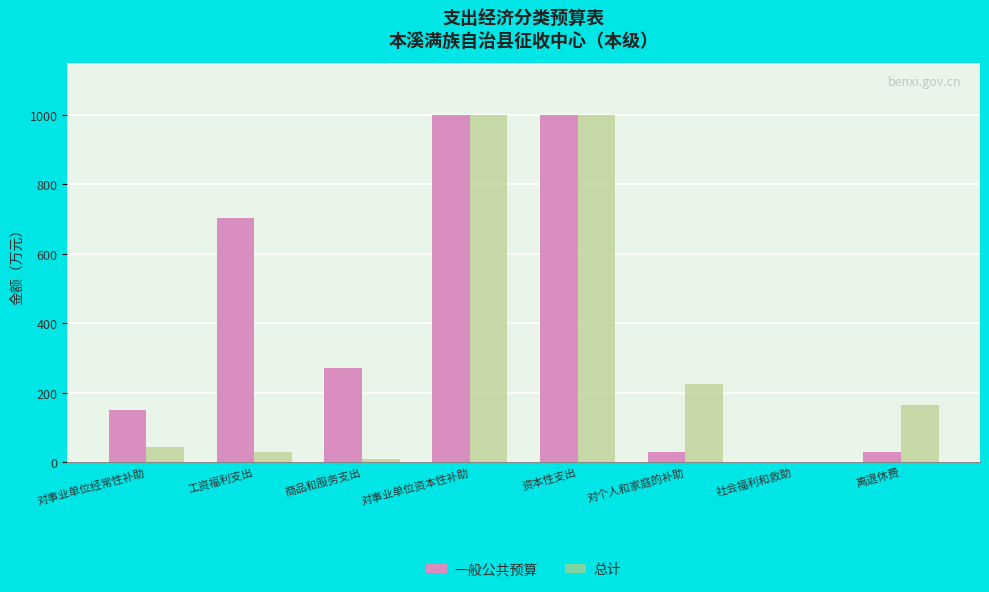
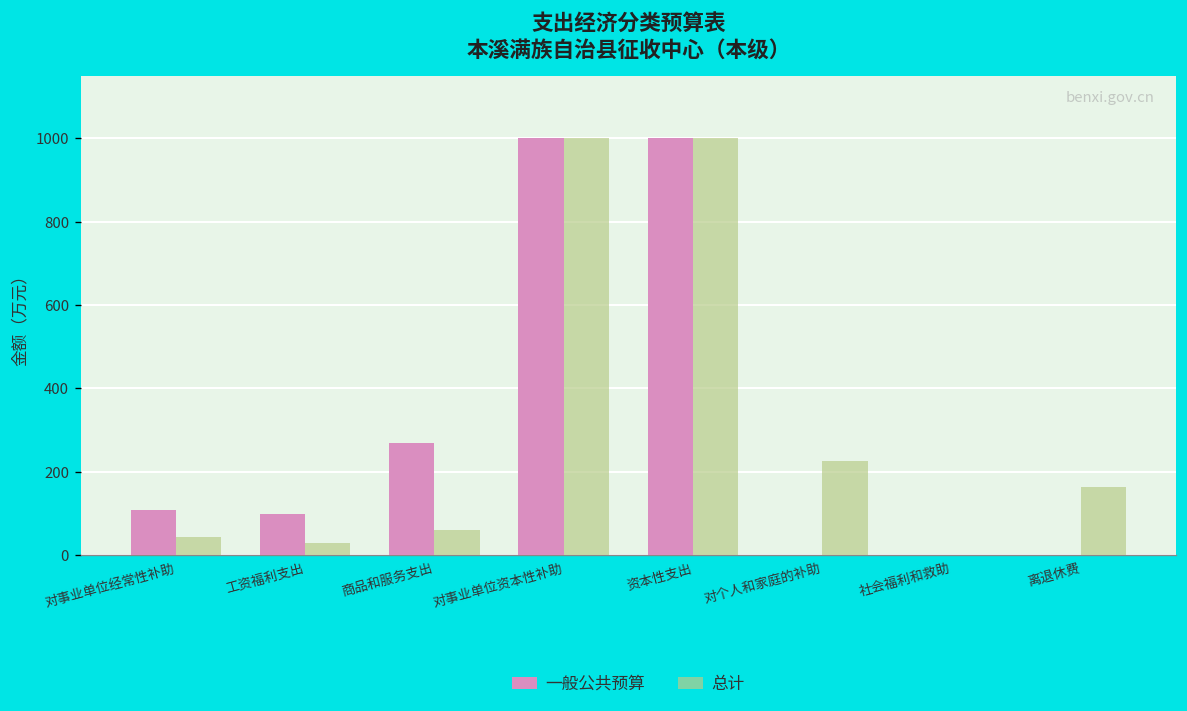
  {
    "一般公共预算": {
-     "对事业单位经常性补助": 150,
-     "工资福利支出": 700,
+     "对事业单位经常性补助": 110,
+     "工资福利支出": 100,
      "商品和服务支出": 270,
      "对事业单位资本性补助": 1000,
      "资本性支出": 1000,
-     "对个人和家庭的补助": 30,
-     "离退休费": 30
+     "对个人和家庭的补助": 0,
+     "离退休费": 0
    },
    "总计": {
      "对事业单位经常性补助": 40,
      "工资福利支出": 30,
-     "商品和服务支出": 10,
+     "商品和服务支出": 60,
      "对事业单位资本性补助": 1000,
      "资本性支出": 1000,
      "对个人和家庭的补助": 230,
      "离退休费": 160
    }
  }
